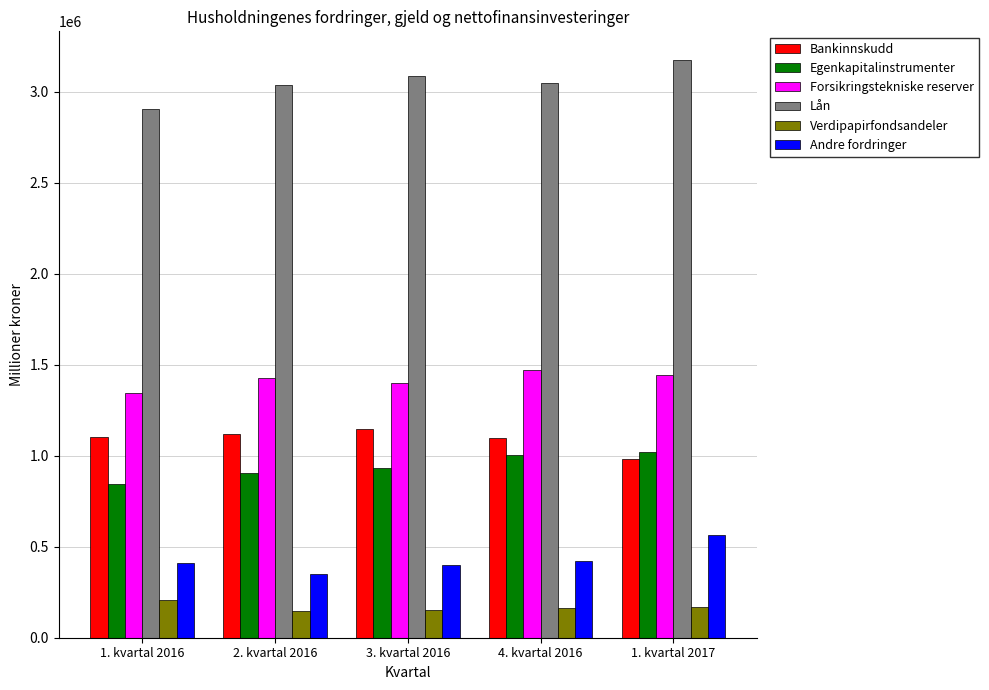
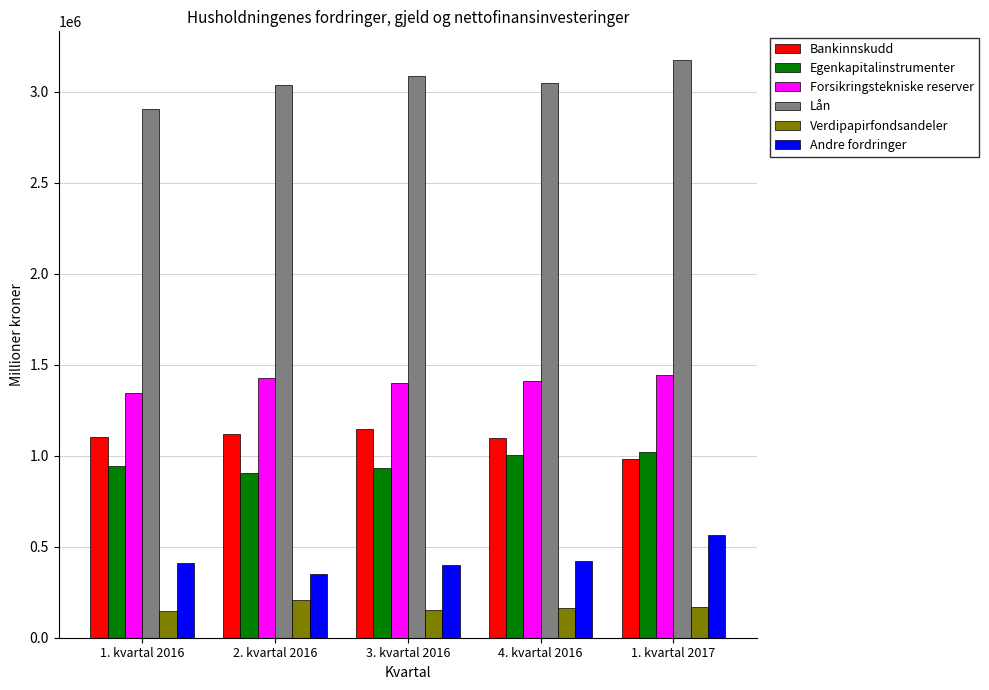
  {
    "Bankinnskudd": {
      "1. kvartal 2016": 1110000,
      "2. kvartal 2016": 1120000,
      "3. kvartal 2016": 1150000,
      "4. kvartal 2016": 1100000,
      "1. kvartal 2017": 980000
    },
    "Egenkapitalinstrumenter": {
-     "1. kvartal 2016": 840000,
+     "1. kvartal 2016": 940000,
      "2. kvartal 2016": 910000,
      "3. kvartal 2016": 930000,
      "4. kvartal 2016": 1000000,
      "1. kvartal 2017": 1020000
    },
    "Forsikringstekniske reserver": {
      "1. kvartal 2016": 1340000,
      "2. kvartal 2016": 1430000,
      "3. kvartal 2016": 1400000,
-     "4. kvartal 2016": 1470000,
+     "4. kvartal 2016": 1410000,
      "1. kvartal 2017": 1450000
    },
    "Lån": {
      "1. kvartal 2016": 2900000,
      "2. kvartal 2016": 3040000,
      "3. kvartal 2016": 3090000,
      "4. kvartal 2016": 3050000,
      "1. kvartal 2017": 3170000
    },
    "Verdipapirfondsandeler": {
-     "1. kvartal 2016": 210000,
-     "2. kvartal 2016": 150000,
+     "1. kvartal 2016": 140000,
+     "2. kvartal 2016": 210000,
      "3. kvartal 2016": 150000,
      "4. kvartal 2016": 160000,
      "1. kvartal 2017": 170000
    },
    "Andre fordringer": {
      "1. kvartal 2016": 410000,
      "2. kvartal 2016": 350000,
      "3. kvartal 2016": 400000,
      "4. kvartal 2016": 420000,
      "1. kvartal 2017": 560000
    }
  }
